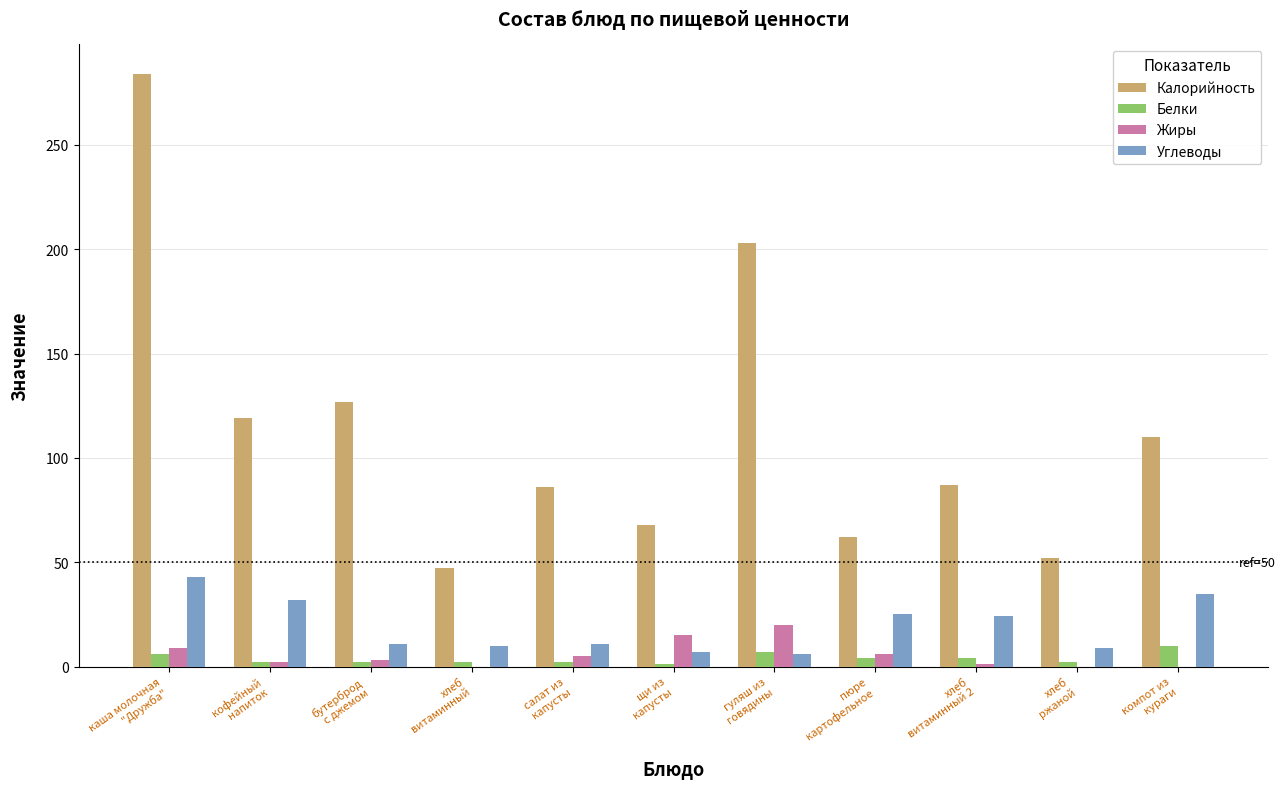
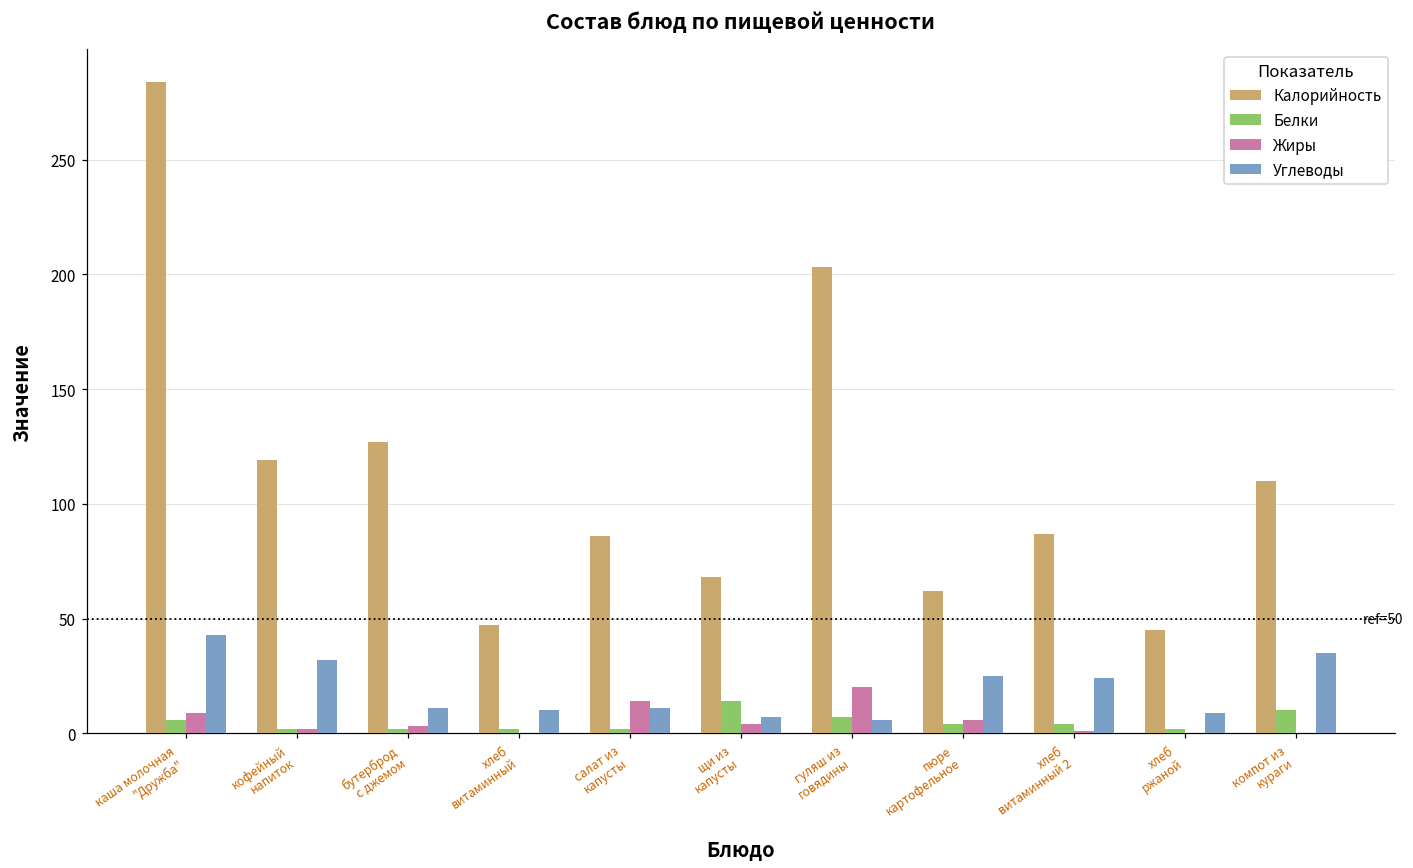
  {
    "Калорийность": {
      "каша молочная \"Дружба\"": 284,
      "кофейный напиток": 119,
      "бутерброд с джемом": 127,
      "хлеб витаминный": 47,
      "салат из капусты": 86,
      "щи из капусты": 68,
      "гуляш из говядины": 203,
      "пюре картофельное": 62,
      "хлеб витаминный 2": 87,
-     "хлеб ржаной": 52,
+     "хлеб ржаной": 45,
      "компот из кураги": 110
    },
    "Белки": {
      "каша молочная \"Дружба\"": 6,
      "кофейный напиток": 2,
      "бутерброд с джемом": 2,
      "хлеб витаминный": 2,
      "салат из капусты": 2,
-     "щи из капусты": 1,
+     "щи из капусты": 14,
      "гуляш из говядины": 7,
      "пюре картофельное": 4,
      "хлеб витаминный 2": 4,
      "хлеб ржаной": 2,
      "компот из кураги": 10
    },
    "Жиры": {
      "каша молочная \"Дружба\"": 9,
      "кофейный напиток": 2,
      "бутерброд с джемом": 3,
      "хлеб витаминный": 0,
-     "салат из капусты": 5,
-     "щи из капусты": 15,
+     "салат из капусты": 14,
+     "щи из капусты": 4,
      "гуляш из говядины": 20,
      "пюре картофельное": 6,
      "хлеб ржаной": 0,
      "компот из кураги": 0
    },
    "Углеводы": {
      "каша молочная \"Дружба\"": 43,
      "кофейный напиток": 32,
      "бутерброд с джемом": 11,
      "хлеб витаминный": 10,
      "салат из капусты": 11,
      "щи из капусты": 7,
      "гуляш из говядины": 6,
      "пюре картофельное": 25,
      "хлеб витаминный 2": 24,
      "хлеб ржаной": 9,
      "компот из кураги": 35
    }
  }
